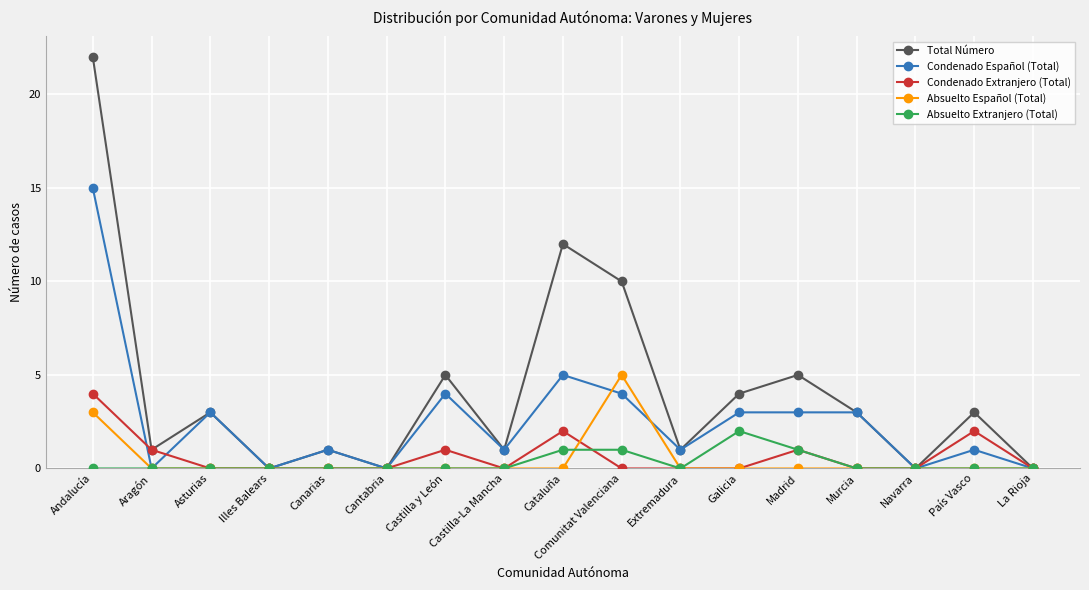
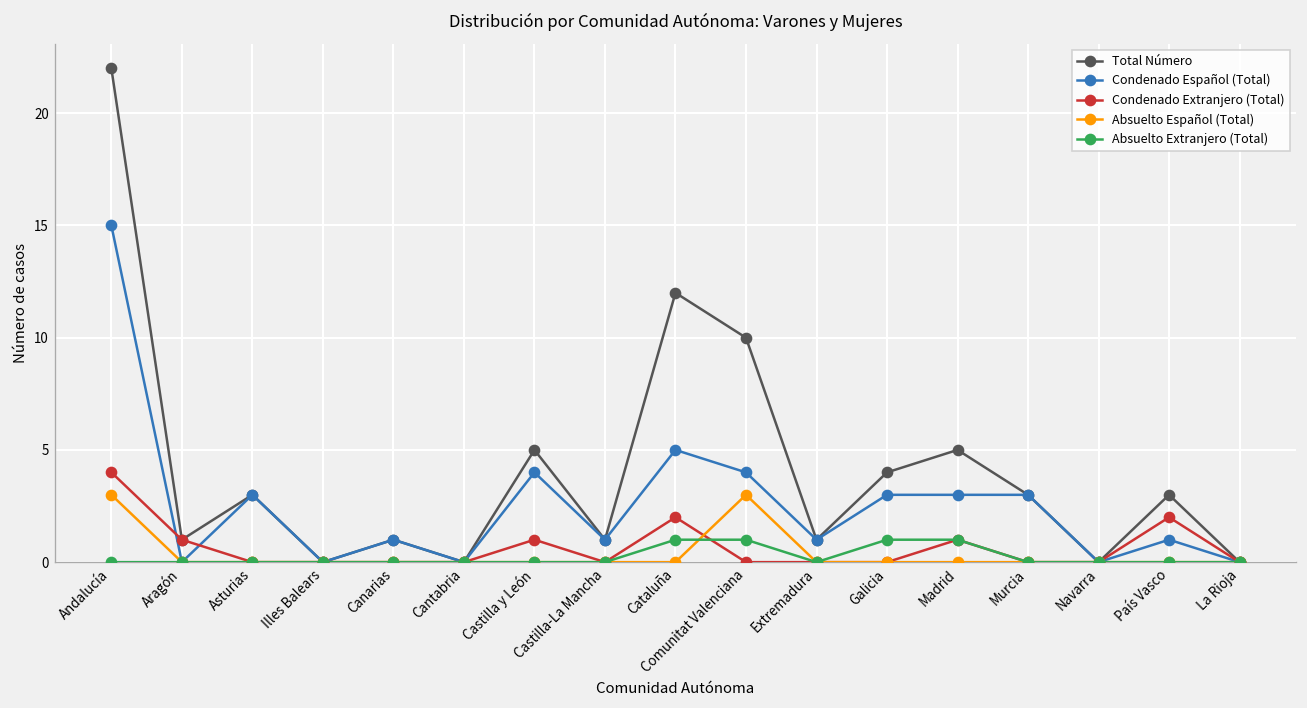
  {
    "Total Número": {
      "Andalucía": 22,
      "Castilla y León": 5,
      "Cataluña": 12,
      "Comunitat Valenciana": 10,
      "Galicia": 4,
      "Madrid": 5,
      "País Vasco": 3
    },
    "Condenado Español (Total)": {
      "Andalucía": 15,
      "Castilla y León": 4,
      "Cataluña": 5,
      "Comunitat Valenciana": 4,
      "Galicia": 3,
      "Madrid": 3,
      "País Vasco": 1
    },
    "Condenado Extranjero (Total)": {
      "Andalucía": 4,
      "Castilla y León": 1,
      "Cataluña": 2,
      "Comunitat Valenciana": 0,
      "País Vasco": 2
    },
    "Absuelto Español (Total)": {
      "Andalucía": 3,
      "Cataluña": 0,
-     "Comunitat Valenciana": 5,
+     "Comunitat Valenciana": 3,
      "Madrid": 0
    },
    "Absuelto Extranjero (Total)": {
      "Andalucía": 0,
      "Cataluña": 1,
      "Comunitat Valenciana": 1,
-     "Galicia": 2
+     "Galicia": 1
    }
  }
